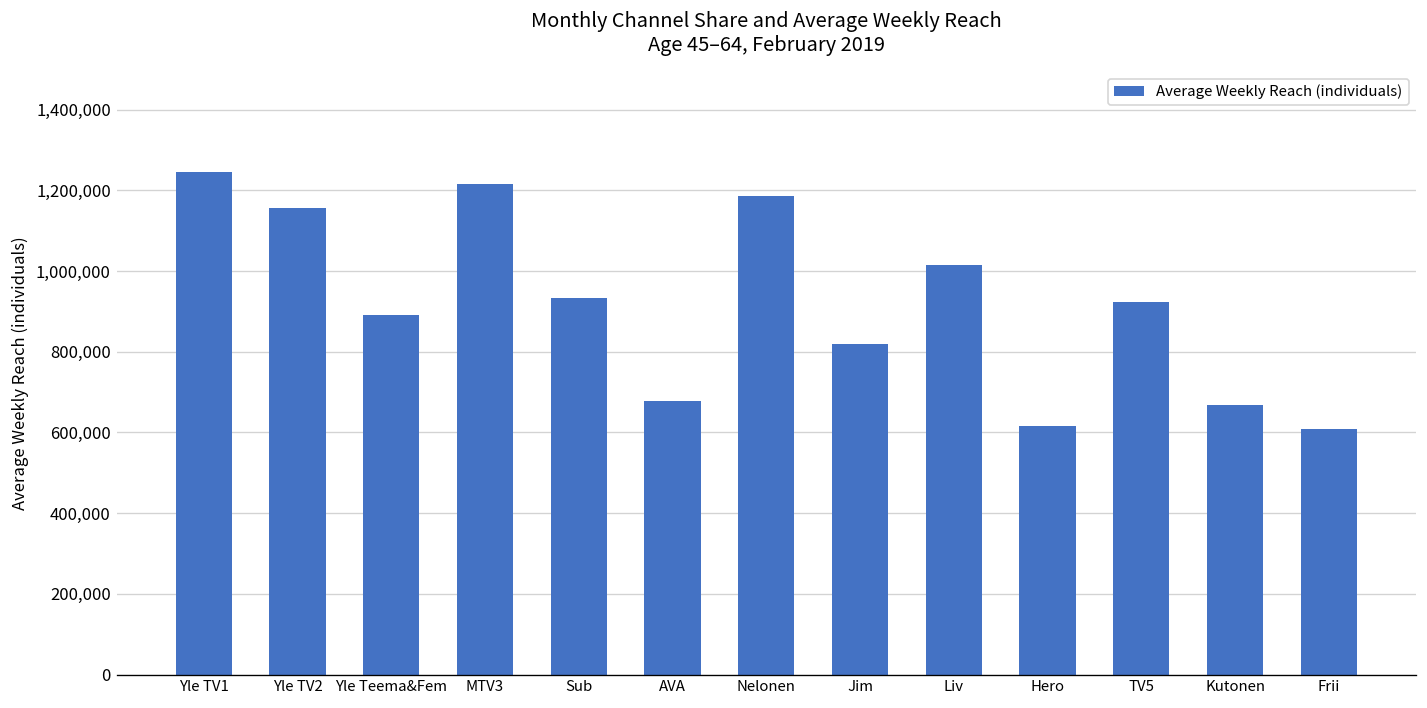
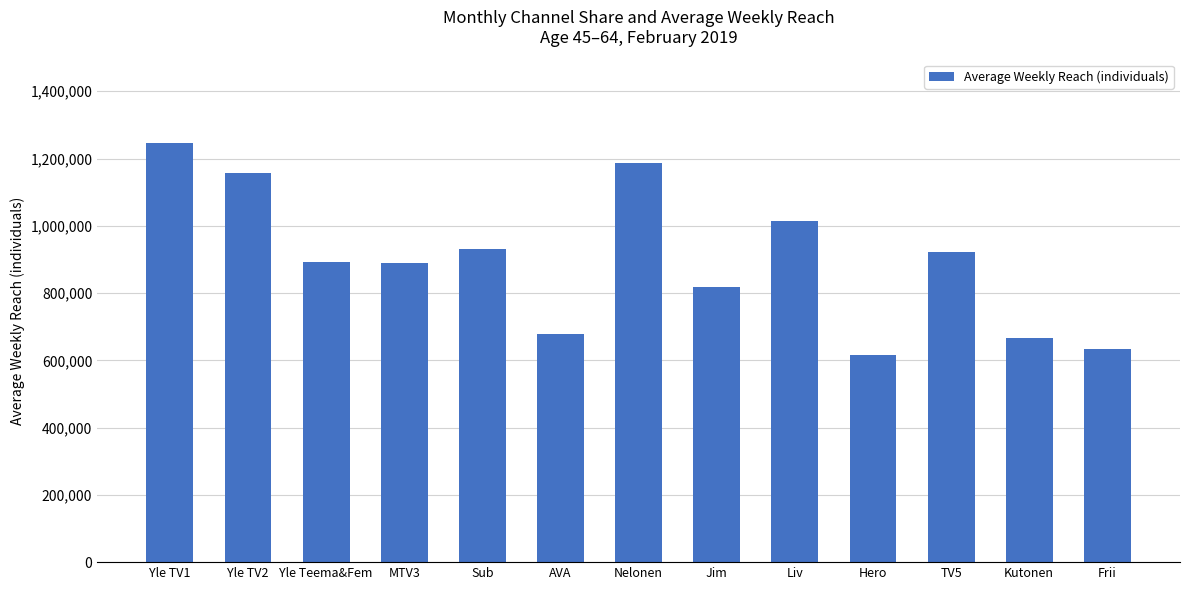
  {
    "Yle TV1": "1,250,000",
    "Yle TV2": "1,160,000",
    "Yle Teema&Fem": "890,000",
-   "MTV3": "1,220,000",
+   "MTV3": "890,000",
    "Sub": "930,000",
    "AVA": "680,000",
    "Nelonen": "1,190,000",
    "Jim": "820,000",
    "Liv": "1,010,000",
    "Hero": "620,000",
    "TV5": "920,000",
    "Kutonen": "670,000",
-   "Frii": "610,000"
+   "Frii": "630,000"
  }
